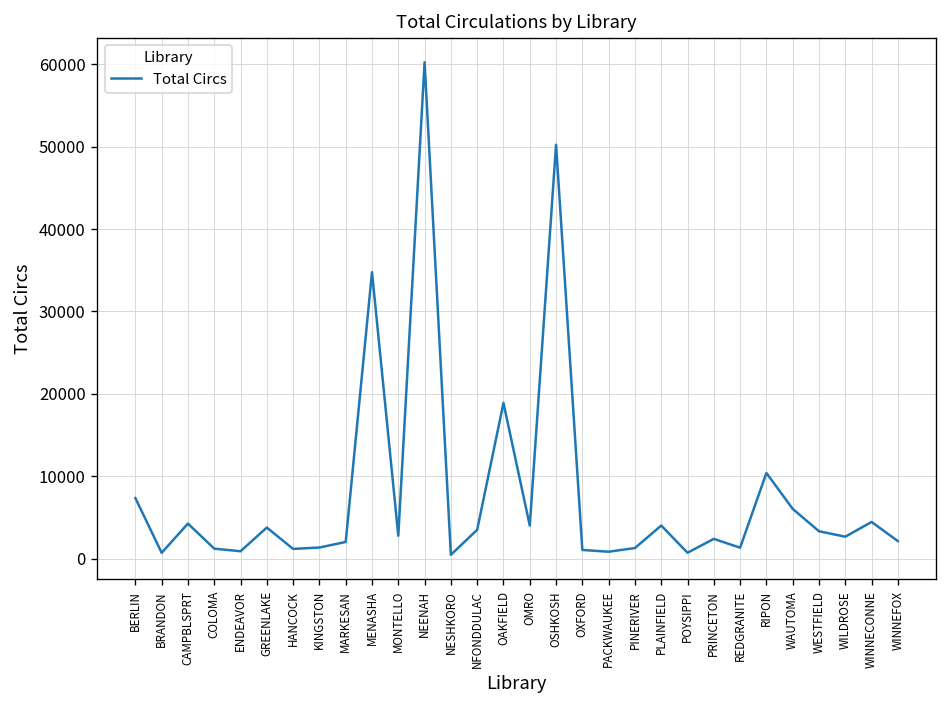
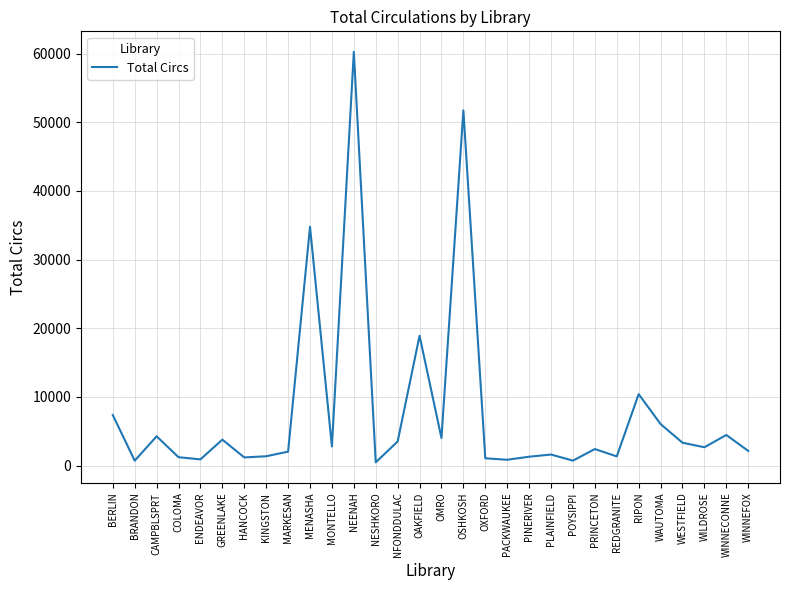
  {
    "BERLIN": 7000,
    "BRANDON": 1000,
    "CAMPBLSPRT": 4000,
    "COLOMA": 1000,
    "ENDEAVOR": 1000,
    "GREENLAKE": 4000,
    "HANCOCK": 1000,
    "KINGSTON": 1000,
    "MARKESAN": 2000,
    "MENASHA": 35000,
    "MONTELLO": 3000,
    "NEENAH": 60000,
    "NESHKORO": 0,
    "NFONDDULAC": 3000,
    "OAKFIELD": 19000,
    "OMRO": 4000,
-   "OSHKOSH": 50000,
+   "OSHKOSH": 52000,
    "OXFORD": 1000,
    "PACKWAUKEE": 1000,
    "PINERIVER": 1000,
-   "PLAINFIELD": 4000,
+   "PLAINFIELD": 2000,
    "POYSIPPI": 1000,
    "PRINCETON": 2000,
    "REDGRANITE": 1000,
    "RIPON": 10000,
    "WAUTOMA": 6000,
    "WESTFIELD": 3000,
    "WILDROSE": 3000,
    "WINNECONNE": 4000,
    "WINNEFOX": 2000
  }
